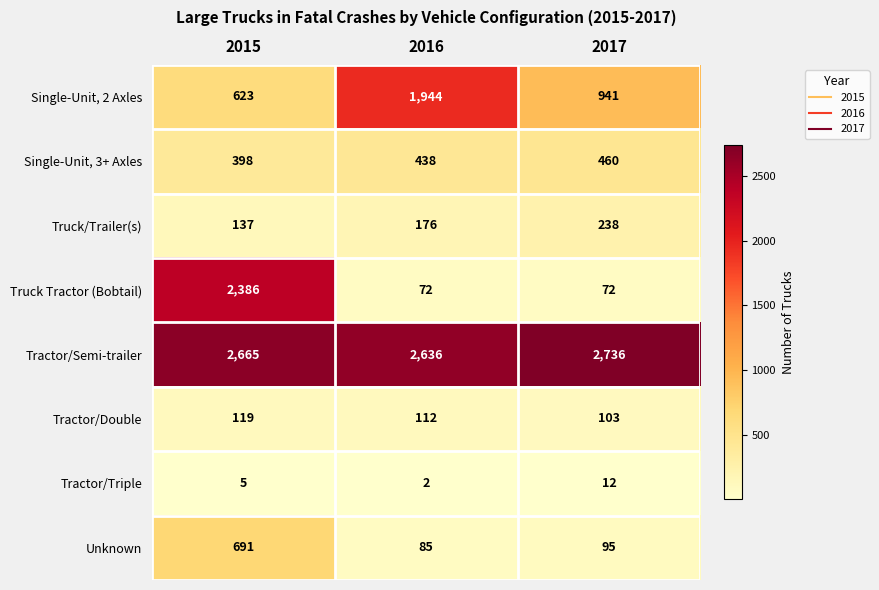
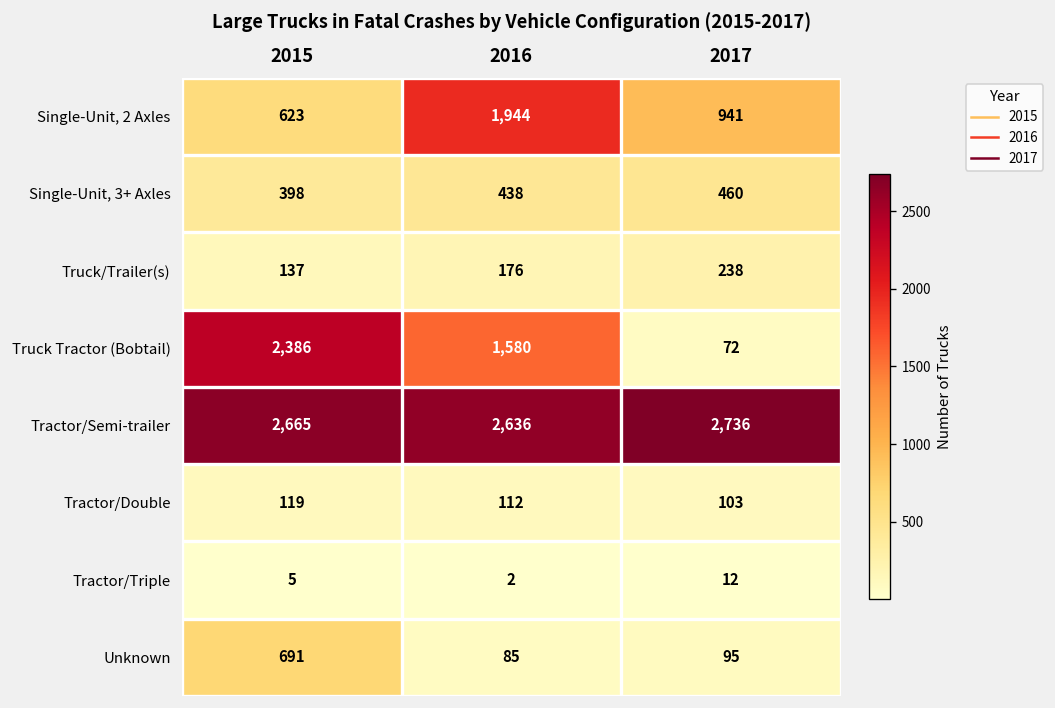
  {
    "Single-Unit, 2 Axles": {
      "2015": "623",
      "2016": "1,944",
      "2017": "941"
    },
    "Single-Unit, 3+ Axles": {
      "2015": "398",
      "2016": "438",
      "2017": "460"
    },
    "Truck/Trailer(s)": {
      "2015": "137",
      "2016": "176",
      "2017": "238"
    },
    "Truck Tractor (Bobtail)": {
      "2015": "2,386",
-     "2016": "72",
+     "2016": "1,580",
      "2017": "72"
    },
    "Tractor/Semi-trailer": {
      "2015": "2,665",
      "2016": "2,636",
      "2017": "2,736"
    },
    "Tractor/Double": {
      "2015": "119",
      "2016": "112",
      "2017": "103"
    },
    "Tractor/Triple": {
      "2015": "5",
      "2016": "2",
      "2017": "12"
    },
    "Unknown": {
      "2015": "691",
      "2016": "85",
      "2017": "95"
    }
  }
